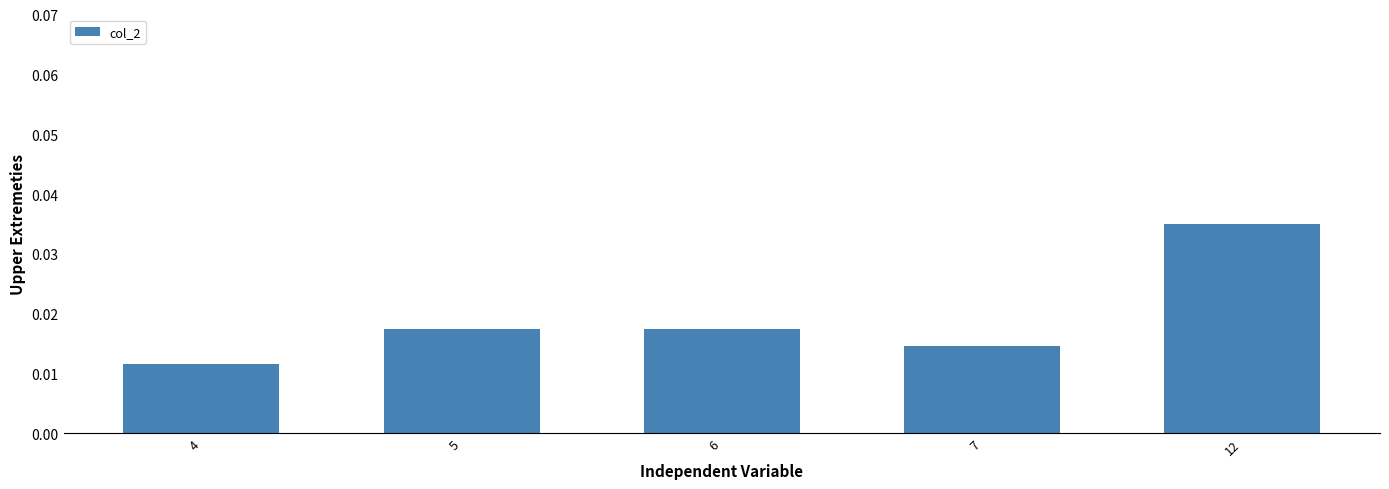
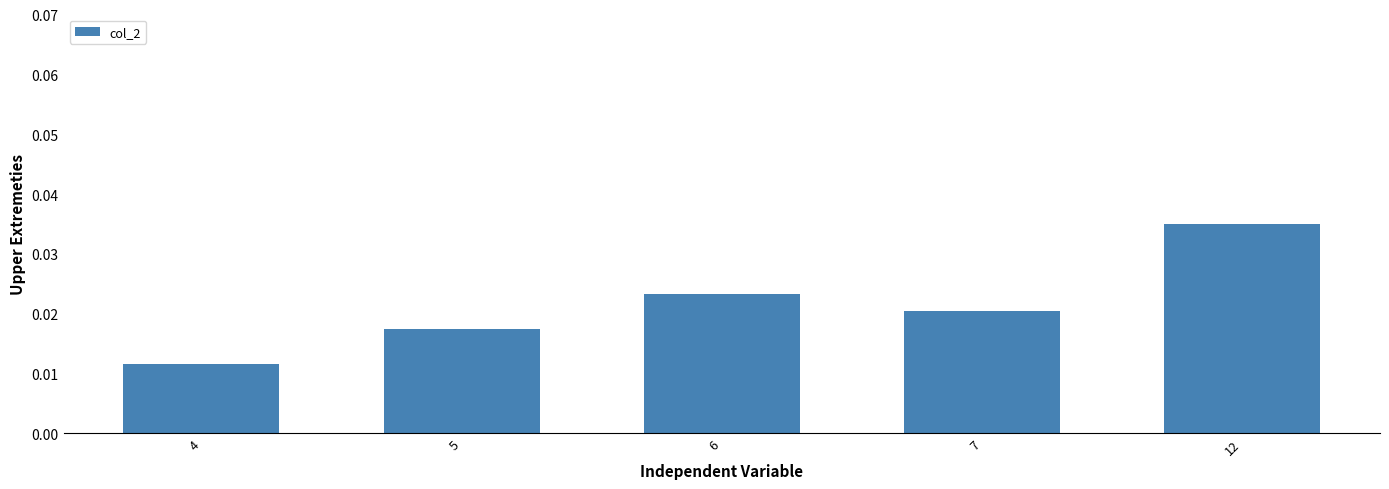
  {
    "4": 0.012,
    "5": 0.018,
-   "6": 0.018,
-   "7": 0.015,
+   "6": 0.023,
+   "7": 0.020,
    "12": 0.035
  }
